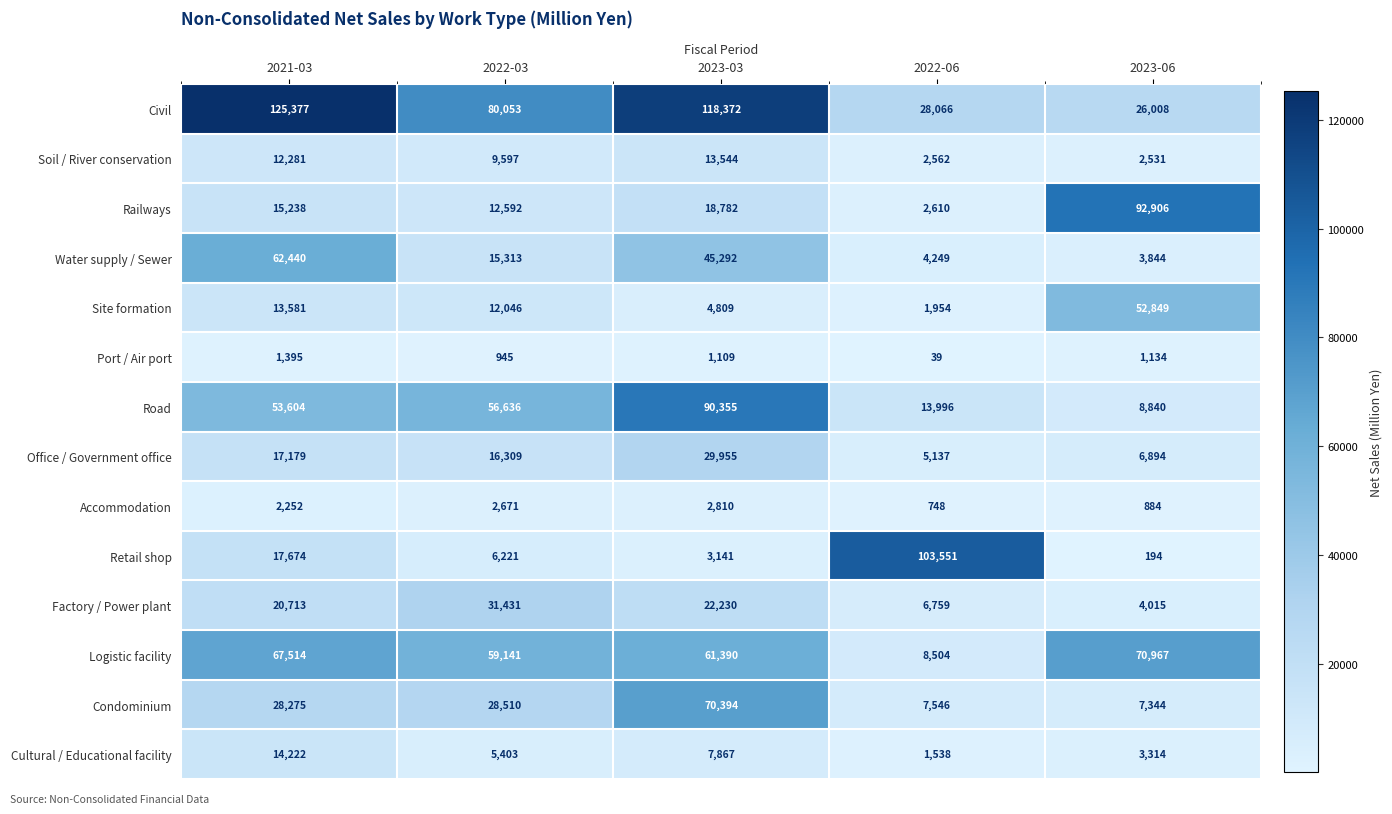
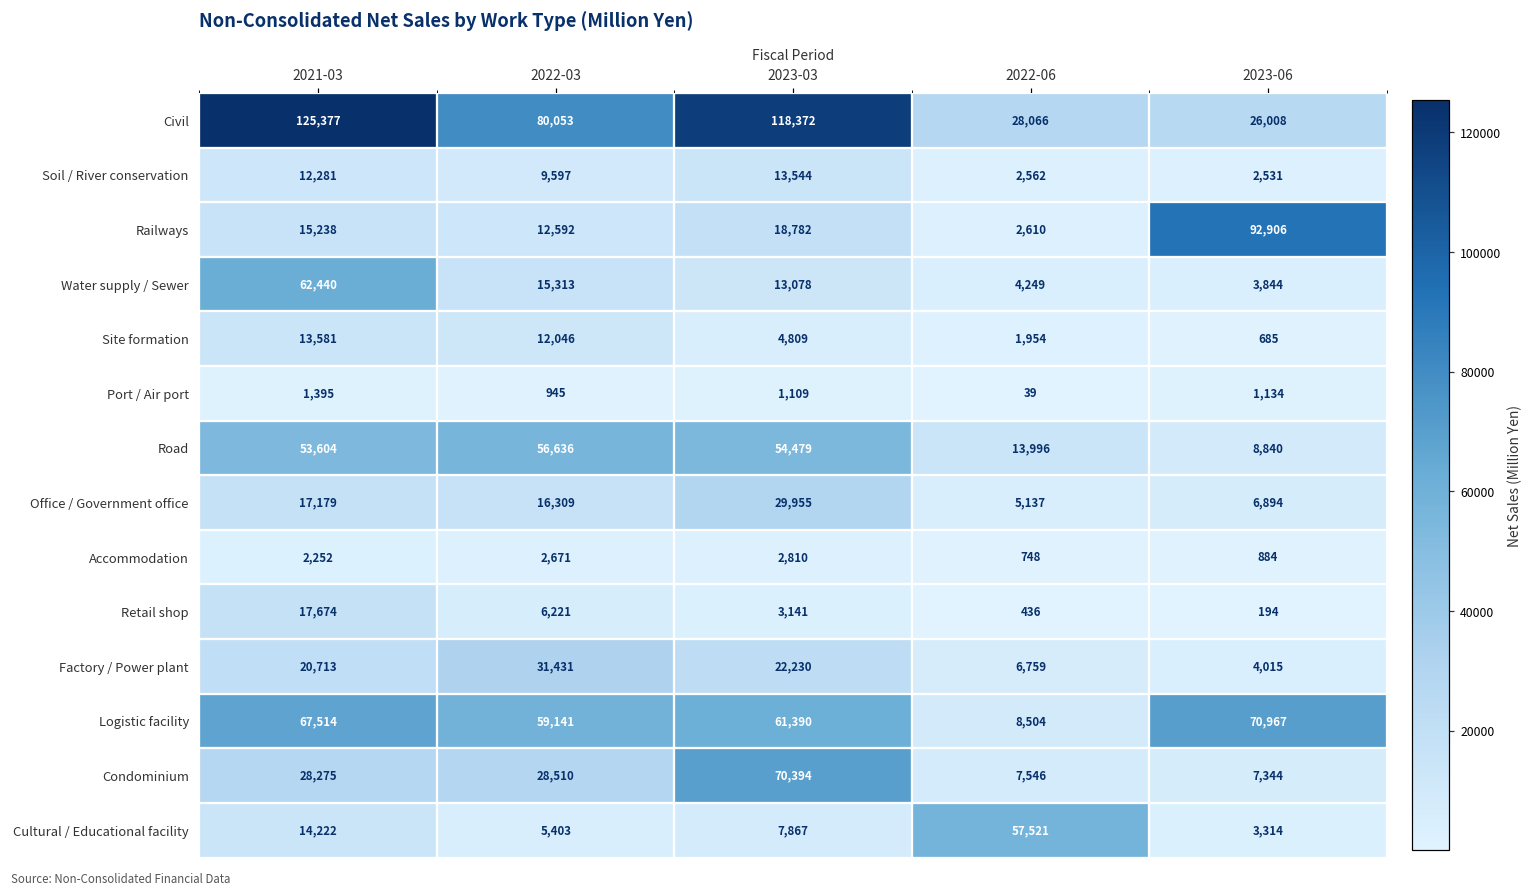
  {
    "Civil": {
      "2021-03": "125,377",
      "2022-03": "80,053",
      "2023-03": "118,372",
      "2022-06": "28,066",
      "2023-06": "26,008"
    },
    "Soil / River conservation": {
      "2021-03": "12,281",
      "2022-03": "9,597",
      "2023-03": "13,544",
      "2022-06": "2,562",
      "2023-06": "2,531"
    },
    "Railways": {
      "2021-03": "15,238",
      "2022-03": "12,592",
      "2023-03": "18,782",
      "2022-06": "2,610",
      "2023-06": "92,906"
    },
    "Water supply / Sewer": {
      "2021-03": "62,440",
      "2022-03": "15,313",
-     "2023-03": "45,292",
+     "2023-03": "13,078",
      "2022-06": "4,249",
      "2023-06": "3,844"
    },
    "Site formation": {
      "2021-03": "13,581",
      "2022-03": "12,046",
      "2023-03": "4,809",
      "2022-06": "1,954",
-     "2023-06": "52,849"
+     "2023-06": "685"
    },
    "Port / Air port": {
      "2021-03": "1,395",
      "2022-03": "945",
      "2023-03": "1,109",
      "2022-06": "39",
      "2023-06": "1,134"
    },
    "Road": {
      "2021-03": "53,604",
      "2022-03": "56,636",
-     "2023-03": "90,355",
+     "2023-03": "54,479",
      "2022-06": "13,996",
      "2023-06": "8,840"
    },
    "Office / Government office": {
      "2021-03": "17,179",
      "2022-03": "16,309",
      "2023-03": "29,955",
      "2022-06": "5,137",
      "2023-06": "6,894"
    },
    "Accommodation": {
      "2021-03": "2,252",
      "2022-03": "2,671",
      "2023-03": "2,810",
      "2022-06": "748",
      "2023-06": "884"
    },
    "Retail shop": {
      "2021-03": "17,674",
      "2022-03": "6,221",
      "2023-03": "3,141",
-     "2022-06": "103,551",
+     "2022-06": "436",
      "2023-06": "194"
    },
    "Factory / Power plant": {
      "2021-03": "20,713",
      "2022-03": "31,431",
      "2023-03": "22,230",
      "2022-06": "6,759",
      "2023-06": "4,015"
    },
    "Logistic facility": {
      "2021-03": "67,514",
      "2022-03": "59,141",
      "2023-03": "61,390",
      "2022-06": "8,504",
      "2023-06": "70,967"
    },
    "Condominium": {
      "2021-03": "28,275",
      "2022-03": "28,510",
      "2023-03": "70,394",
      "2022-06": "7,546",
      "2023-06": "7,344"
    },
    "Cultural / Educational facility": {
      "2021-03": "14,222",
      "2022-03": "5,403",
      "2023-03": "7,867",
-     "2022-06": "1,538",
+     "2022-06": "57,521",
      "2023-06": "3,314"
    }
  }
